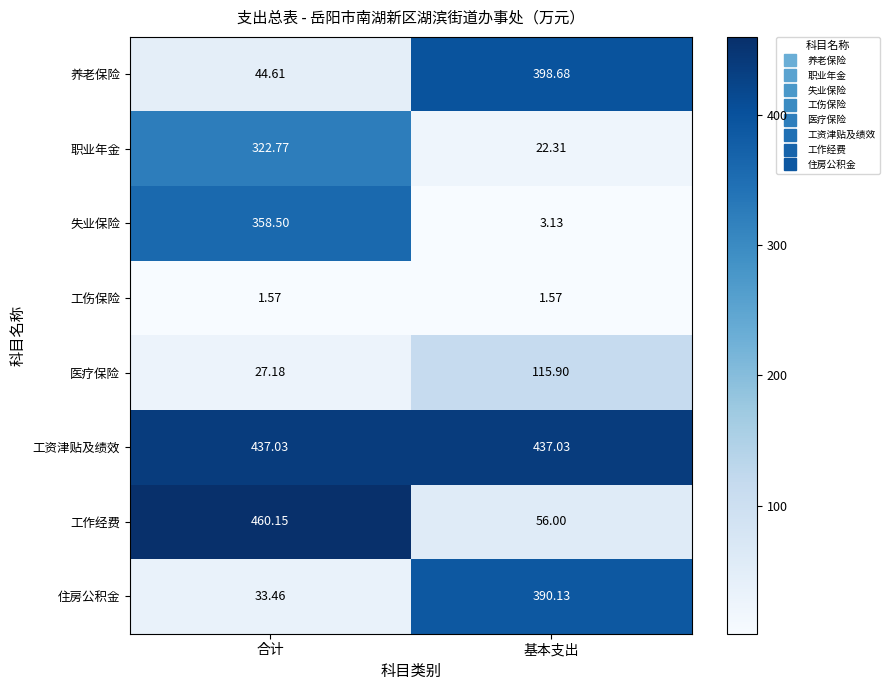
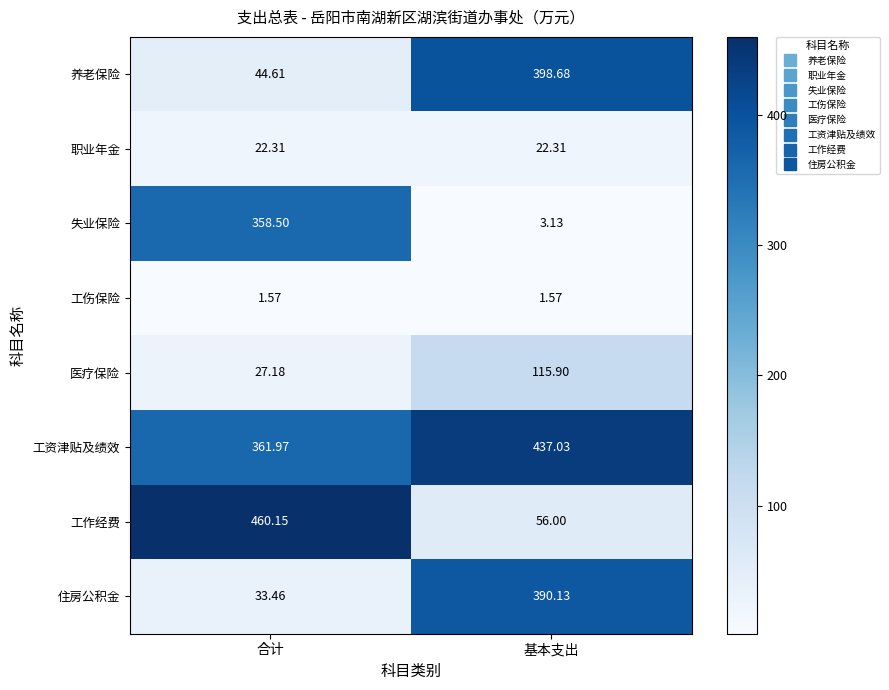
  {
    "养老保险": {
      "合计": 44.61,
      "基本支出": 398.68
    },
    "职业年金": {
-     "合计": 322.77,
+     "合计": 22.31,
      "基本支出": 22.31
    },
    "失业保险": {
      "合计": 358.50,
      "基本支出": 3.13
    },
    "工伤保险": {
      "合计": 1.57,
      "基本支出": 1.57
    },
    "医疗保险": {
      "合计": 27.18,
      "基本支出": 115.90
    },
    "工资津贴及绩效": {
-     "合计": 437.03,
+     "合计": 361.97,
      "基本支出": 437.03
    },
    "工作经费": {
      "合计": 460.15,
      "基本支出": 56.00
    },
    "住房公积金": {
      "合计": 33.46,
      "基本支出": 390.13
    }
  }
